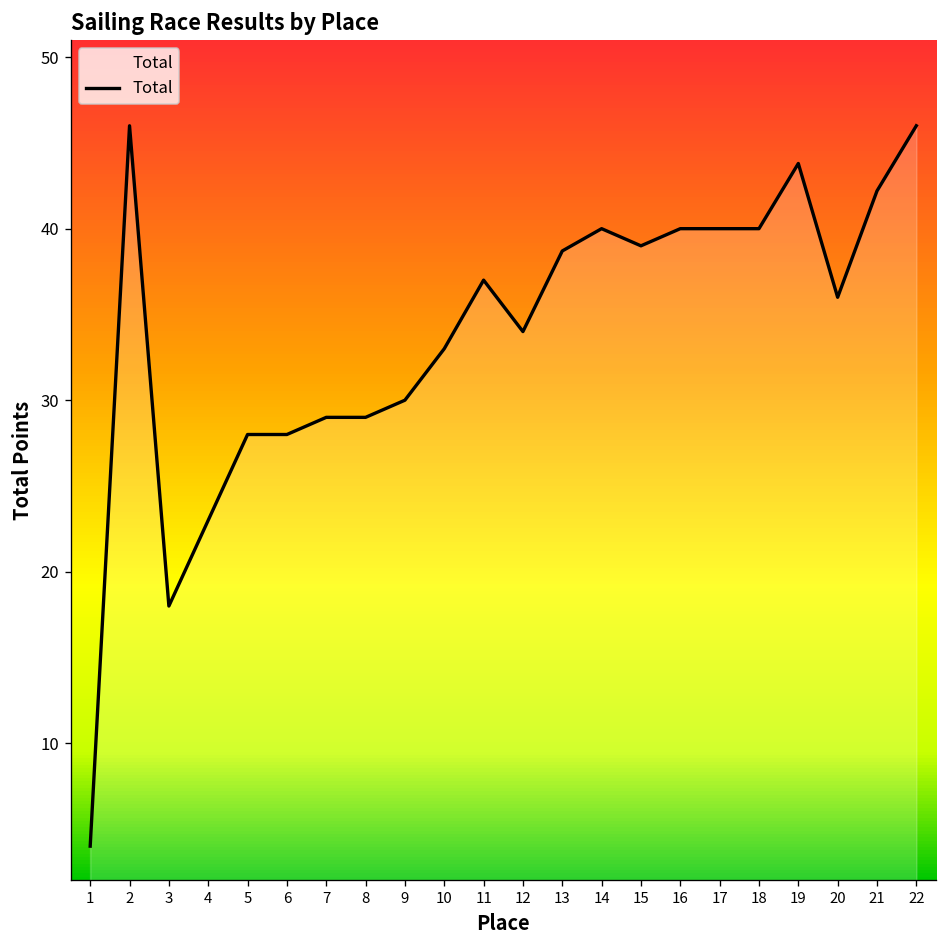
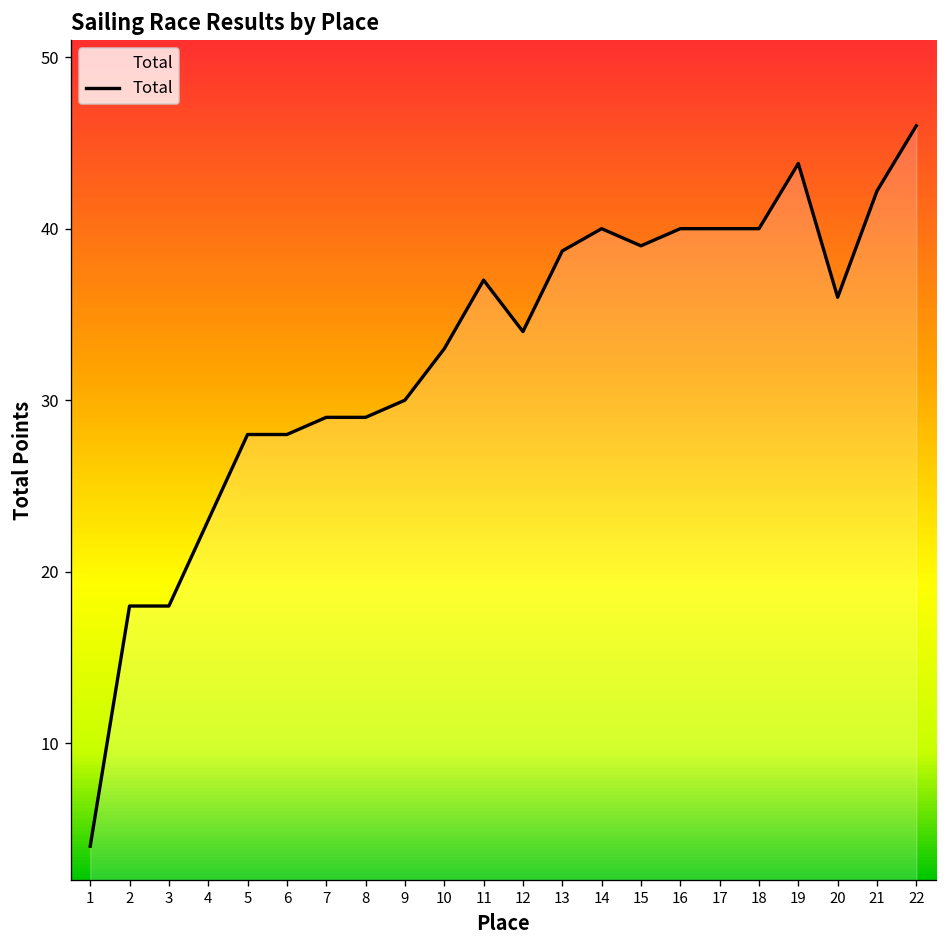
  {
    "1": 4,
-   "2": 46,
+   "2": 18,
    "3": 18,
    "4": 23,
    "5": 28,
    "6": 28,
    "7": 29,
    "8": 29,
    "9": 30,
    "10": 33,
    "11": 37,
    "12": 34,
    "13": 38.7,
    "14": 40,
    "15": 39,
    "16": 40,
    "17": 40,
    "18": 40,
    "19": 43.8,
    "20": 36,
    "21": 42.2,
    "22": 46
  }
